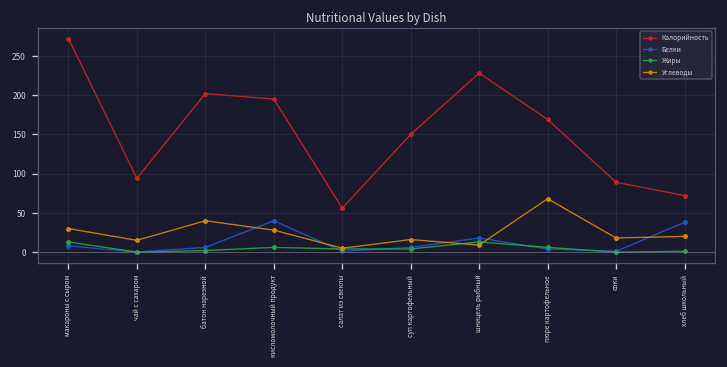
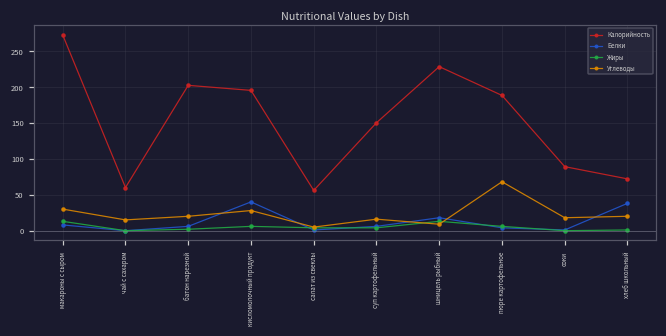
  {
    "Калорийность": {
      "макароны с сыром": 270,
-     "чай с сахаром": 90,
+     "чай с сахаром": 60,
      "батон нарезной": 200,
      "кисломолочный продукт": 200,
      "салат из свеклы": 60,
      "суп картофельный": 150,
      "шницель рыбный": 230,
-     "пюре картофельное": 170,
+     "пюре картофельное": 190,
      "соки": 90,
      "хлеб школьный": 70
    },
    "Белки": {
      "макароны с сыром": 10,
      "батон нарезной": 10,
      "кисломолочный продукт": 40,
      "шницель рыбный": 20,
      "хлеб школьный": 40
    },
    "Жиры": {
      "макароны с сыром": 10,
      "батон нарезной": 0,
      "кисломолочный продукт": 10,
      "шницель рыбный": 10,
      "хлеб школьный": 0
    },
    "Углеводы": {
      "макароны с сыром": 30,
      "чай с сахаром": 20,
-     "батон нарезной": 40,
+     "батон нарезной": 20,
      "кисломолочный продукт": 30,
      "суп картофельный": 20,
      "шницель рыбный": 10,
      "пюре картофельное": 70,
      "соки": 20,
      "хлеб школьный": 20
    }
  }
